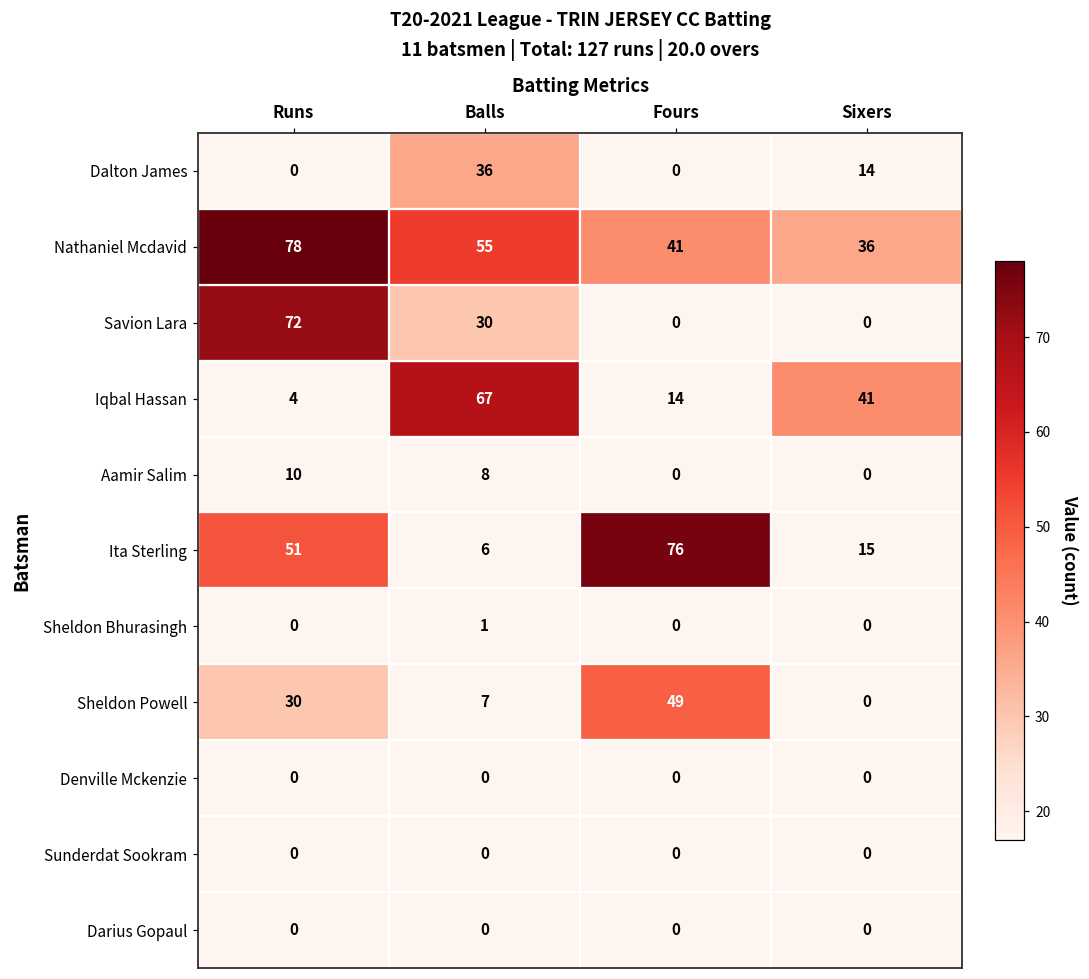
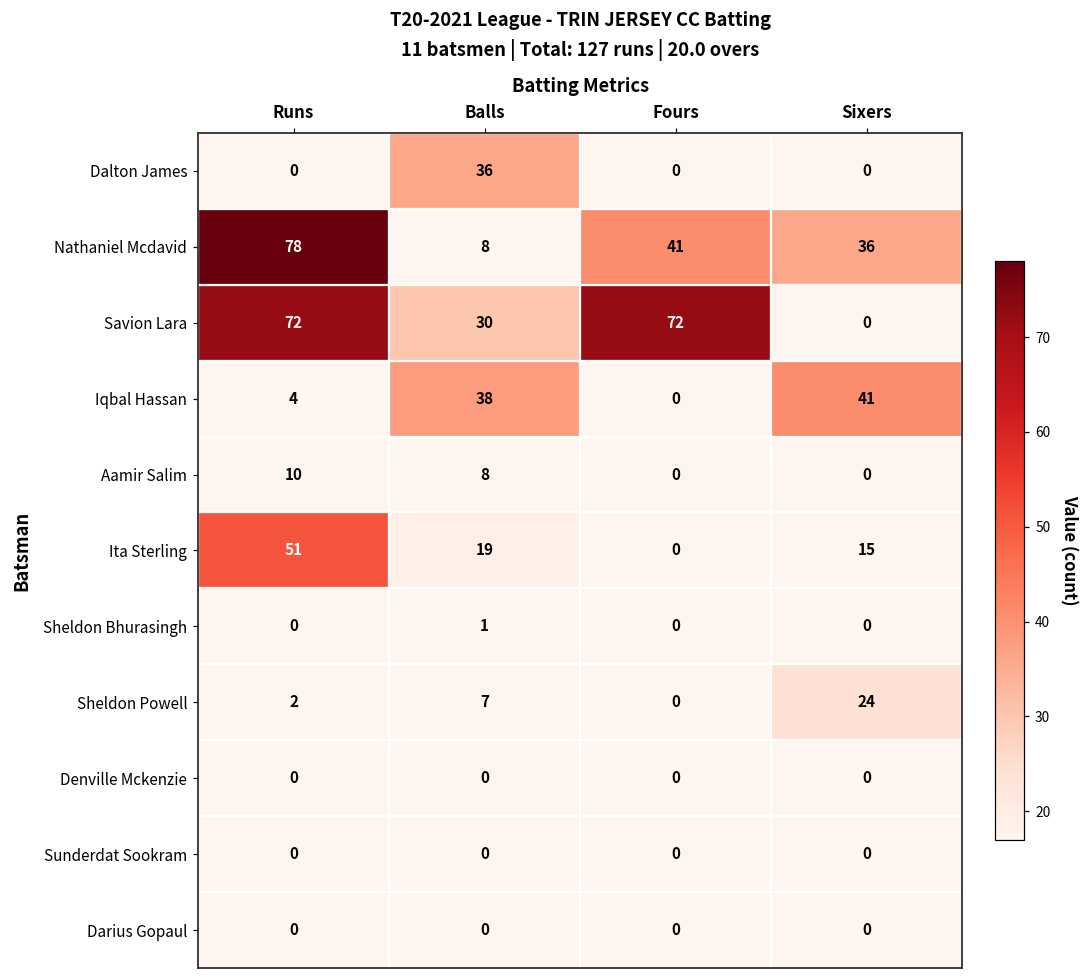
  {
    "Dalton James": {
-     "Sixers": 14
+     "Sixers": 0
    },
    "Nathaniel Mcdavid": {
-     "Balls": 55
+     "Balls": 8
    },
    "Savion Lara": {
-     "Fours": 0
+     "Fours": 72
    },
    "Iqbal Hassan": {
-     "Balls": 67,
-     "Fours": 14
+     "Balls": 38,
+     "Fours": 0
    },
    "Ita Sterling": {
-     "Balls": 6,
-     "Fours": 76
+     "Balls": 19,
+     "Fours": 0
    },
    "Sheldon Powell": {
-     "Runs": 30,
-     "Fours": 49,
-     "Sixers": 0
+     "Runs": 2,
+     "Fours": 0,
+     "Sixers": 24
    }
  }
